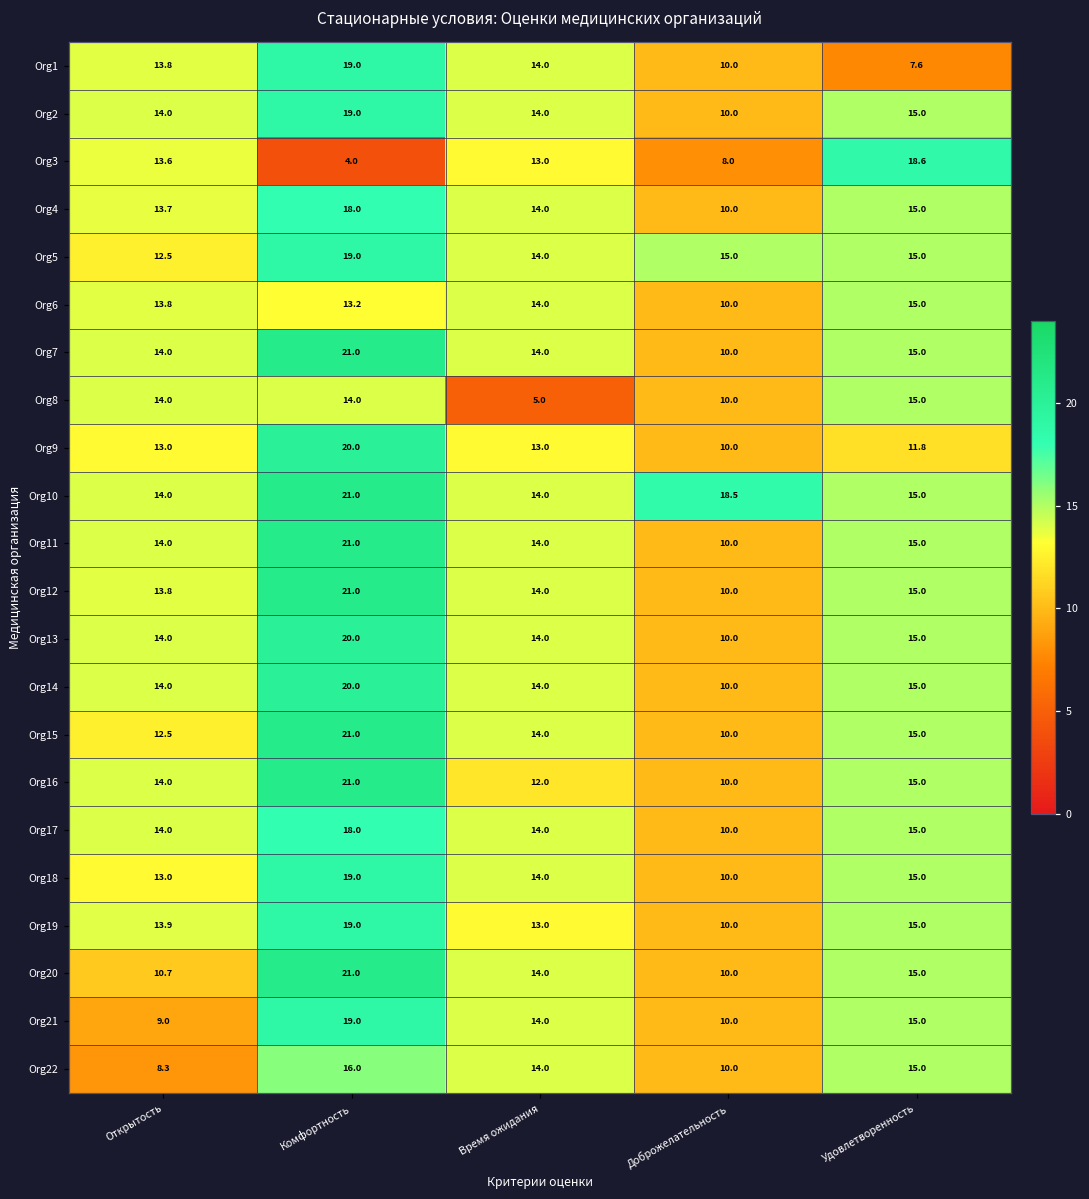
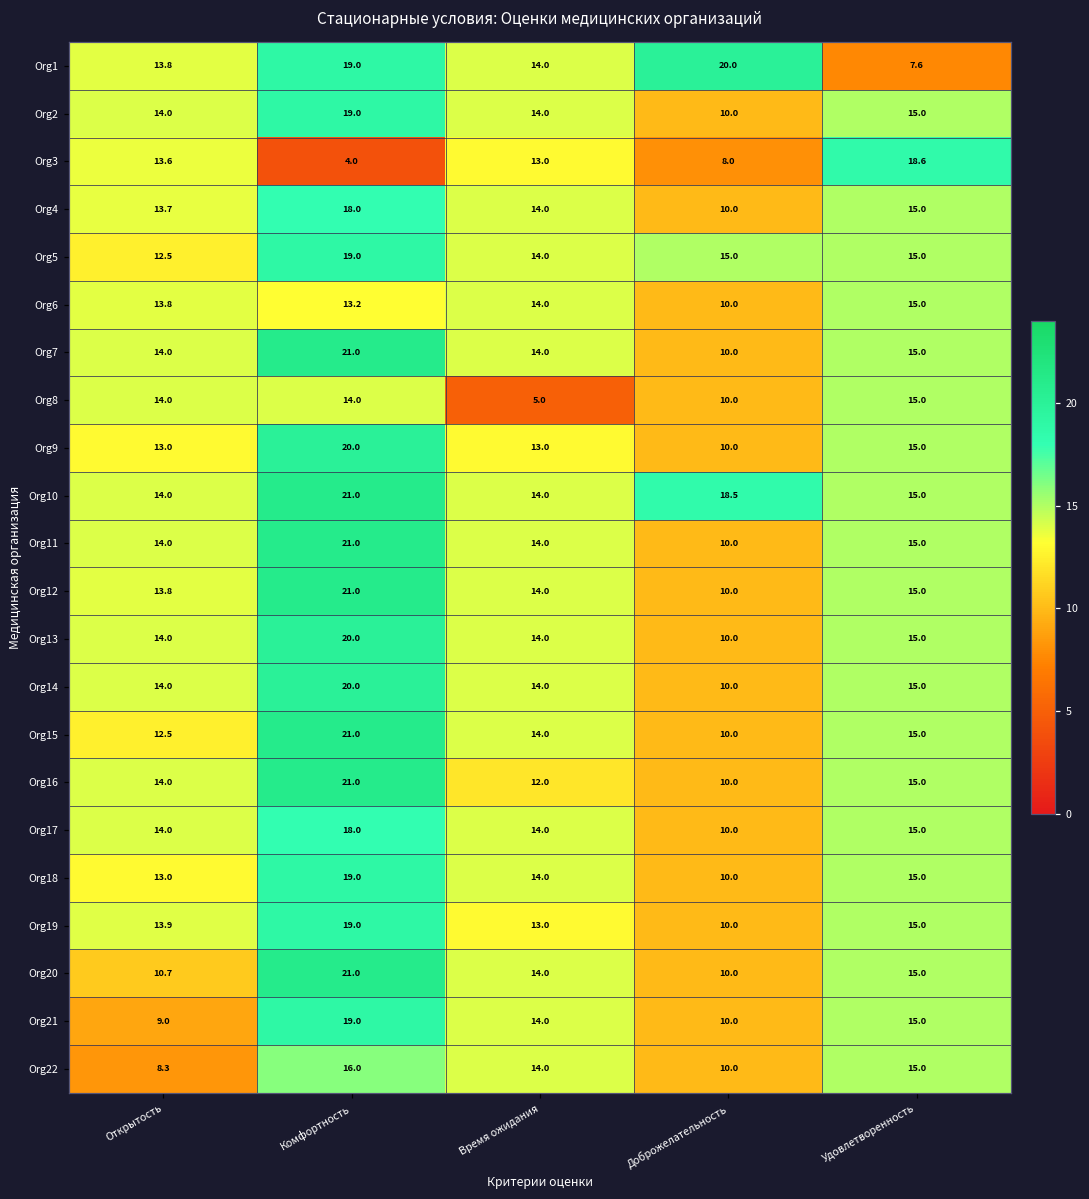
  {
    "Org1": {
      "Открытость": 13.8,
      "Комфортность": 19.0,
      "Время ожидания": 14.0,
-     "Доброжелательность": 10.0,
+     "Доброжелательность": 20.0,
      "Удовлетворенность": 7.6
    },
    "Org2": {
      "Открытость": 14.0,
      "Комфортность": 19.0,
      "Время ожидания": 14.0,
      "Доброжелательность": 10.0,
      "Удовлетворенность": 15.0
    },
    "Org3": {
      "Открытость": 13.6,
      "Комфортность": 4.0,
      "Время ожидания": 13.0,
      "Доброжелательность": 8.0,
      "Удовлетворенность": 18.6
    },
    "Org4": {
      "Открытость": 13.7,
      "Комфортность": 18.0,
      "Время ожидания": 14.0,
      "Доброжелательность": 10.0,
      "Удовлетворенность": 15.0
    },
    "Org5": {
      "Открытость": 12.5,
      "Комфортность": 19.0,
      "Время ожидания": 14.0,
      "Доброжелательность": 15.0,
      "Удовлетворенность": 15.0
    },
    "Org6": {
      "Открытость": 13.8,
      "Комфортность": 13.2,
      "Время ожидания": 14.0,
      "Доброжелательность": 10.0,
      "Удовлетворенность": 15.0
    },
    "Org7": {
      "Открытость": 14.0,
      "Комфортность": 21.0,
      "Время ожидания": 14.0,
      "Доброжелательность": 10.0,
      "Удовлетворенность": 15.0
    },
    "Org8": {
      "Открытость": 14.0,
      "Комфортность": 14.0,
      "Время ожидания": 5.0,
      "Доброжелательность": 10.0,
      "Удовлетворенность": 15.0
    },
    "Org9": {
      "Открытость": 13.0,
      "Комфортность": 20.0,
      "Время ожидания": 13.0,
      "Доброжелательность": 10.0,
-     "Удовлетворенность": 11.8
+     "Удовлетворенность": 15.0
    },
    "Org10": {
      "Открытость": 14.0,
      "Комфортность": 21.0,
      "Время ожидания": 14.0,
      "Доброжелательность": 18.5,
      "Удовлетворенность": 15.0
    },
    "Org11": {
      "Открытость": 14.0,
      "Комфортность": 21.0,
      "Время ожидания": 14.0,
      "Доброжелательность": 10.0,
      "Удовлетворенность": 15.0
    },
    "Org12": {
      "Открытость": 13.8,
      "Комфортность": 21.0,
      "Время ожидания": 14.0,
      "Доброжелательность": 10.0,
      "Удовлетворенность": 15.0
    },
    "Org13": {
      "Открытость": 14.0,
      "Комфортность": 20.0,
      "Время ожидания": 14.0,
      "Доброжелательность": 10.0,
      "Удовлетворенность": 15.0
    },
    "Org14": {
      "Открытость": 14.0,
      "Комфортность": 20.0,
      "Время ожидания": 14.0,
      "Доброжелательность": 10.0,
      "Удовлетворенность": 15.0
    },
    "Org15": {
      "Открытость": 12.5,
      "Комфортность": 21.0,
      "Время ожидания": 14.0,
      "Доброжелательность": 10.0,
      "Удовлетворенность": 15.0
    },
    "Org16": {
      "Открытость": 14.0,
      "Комфортность": 21.0,
      "Время ожидания": 12.0,
      "Доброжелательность": 10.0,
      "Удовлетворенность": 15.0
    },
    "Org17": {
      "Открытость": 14.0,
      "Комфортность": 18.0,
      "Время ожидания": 14.0,
      "Доброжелательность": 10.0,
      "Удовлетворенность": 15.0
    },
    "Org18": {
      "Открытость": 13.0,
      "Комфортность": 19.0,
      "Время ожидания": 14.0,
      "Доброжелательность": 10.0,
      "Удовлетворенность": 15.0
    },
    "Org19": {
      "Открытость": 13.9,
      "Комфортность": 19.0,
      "Время ожидания": 13.0,
      "Доброжелательность": 10.0,
      "Удовлетворенность": 15.0
    },
    "Org20": {
      "Открытость": 10.7,
      "Комфортность": 21.0,
      "Время ожидания": 14.0,
      "Доброжелательность": 10.0,
      "Удовлетворенность": 15.0
    },
    "Org21": {
      "Открытость": 9.0,
      "Комфортность": 19.0,
      "Время ожидания": 14.0,
      "Доброжелательность": 10.0,
      "Удовлетворенность": 15.0
    },
    "Org22": {
      "Открытость": 8.3,
      "Комфортность": 16.0,
      "Время ожидания": 14.0,
      "Доброжелательность": 10.0,
      "Удовлетворенность": 15.0
    }
  }
